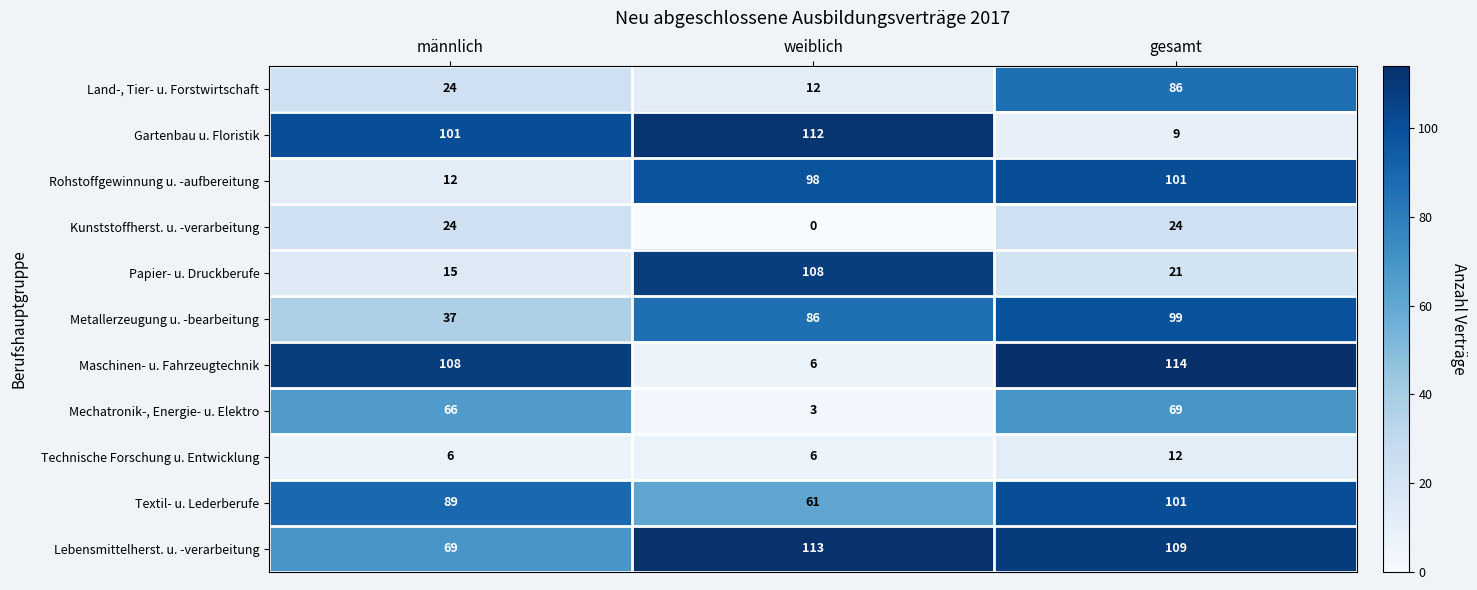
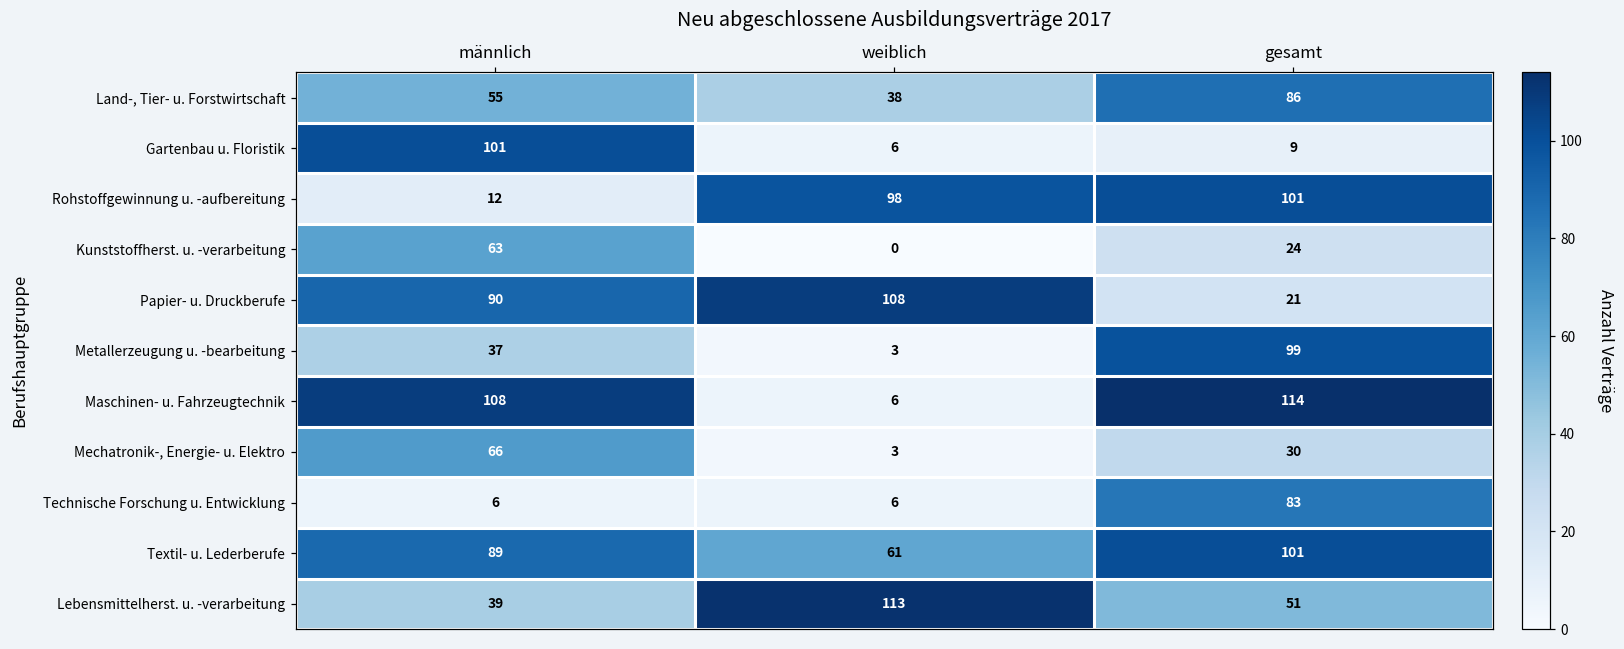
  {
    "Land-, Tier- u. Forstwirtschaft": {
-     "männlich": 24,
-     "weiblich": 12,
+     "männlich": 55,
+     "weiblich": 38,
      "gesamt": 86
    },
    "Gartenbau u. Floristik": {
      "männlich": 101,
-     "weiblich": 112,
+     "weiblich": 6,
      "gesamt": 9
    },
    "Rohstoffgewinnung u. -aufbereitung": {
      "männlich": 12,
      "weiblich": 98,
      "gesamt": 101
    },
    "Kunststoffherst. u. -verarbeitung": {
-     "männlich": 24,
+     "männlich": 63,
      "weiblich": 0,
      "gesamt": 24
    },
    "Papier- u. Druckberufe": {
-     "männlich": 15,
+     "männlich": 90,
      "weiblich": 108,
      "gesamt": 21
    },
    "Metallerzeugung u. -bearbeitung": {
      "männlich": 37,
-     "weiblich": 86,
+     "weiblich": 3,
      "gesamt": 99
    },
    "Maschinen- u. Fahrzeugtechnik": {
      "männlich": 108,
      "weiblich": 6,
      "gesamt": 114
    },
    "Mechatronik-, Energie- u. Elektro": {
      "männlich": 66,
      "weiblich": 3,
-     "gesamt": 69
+     "gesamt": 30
    },
    "Technische Forschung u. Entwicklung": {
      "männlich": 6,
      "weiblich": 6,
-     "gesamt": 12
+     "gesamt": 83
    },
    "Textil- u. Lederberufe": {
      "männlich": 89,
      "weiblich": 61,
      "gesamt": 101
    },
    "Lebensmittelherst. u. -verarbeitung": {
-     "männlich": 69,
+     "männlich": 39,
      "weiblich": 113,
-     "gesamt": 109
+     "gesamt": 51
    }
  }
